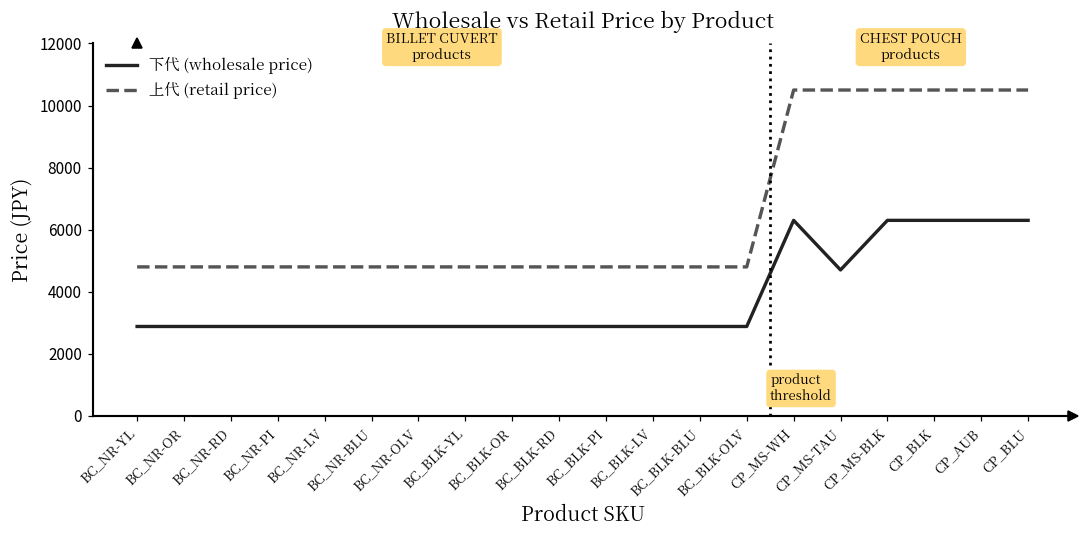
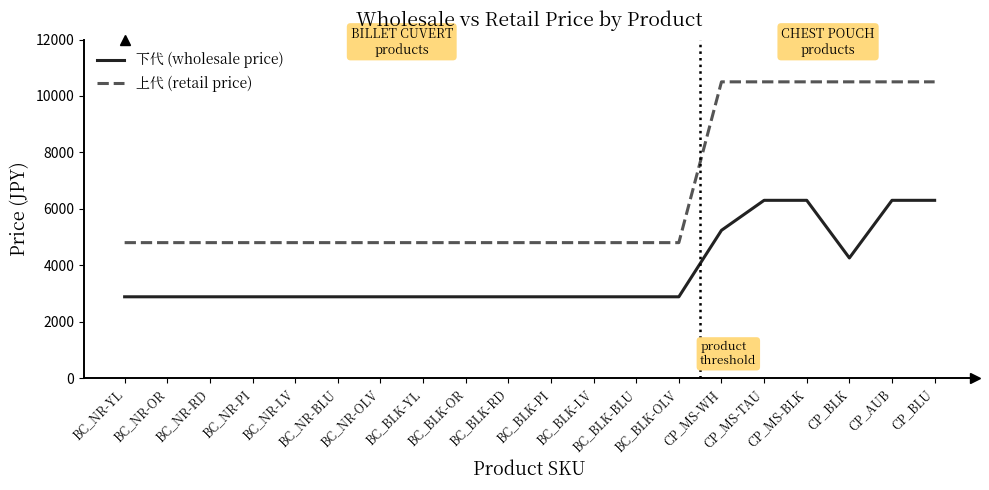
  {
    "下代 (wholesale price)": {
      "BC_NR-YL": 2900,
      "BC_NR-OR": 2900,
      "BC_NR-RD": 2900,
      "BC_NR-PI": 2900,
      "BC_NR-LV": 2900,
      "BC_NR-BLU": 2900,
      "BC_NR-OLV": 2900,
      "BC_BLK-YL": 2900,
      "BC_BLK-OR": 2900,
      "BC_BLK-RD": 2900,
      "BC_BLK-PI": 2900,
      "BC_BLK-LV": 2900,
      "BC_BLK-BLU": 2900,
      "BC_BLK-OLV": 2900,
-     "CP_MS-WH": 6300,
-     "CP_MS-TAU": 4700,
+     "CP_MS-WH": 5200,
+     "CP_MS-TAU": 6300,
      "CP_MS-BLK": 6300,
-     "CP_BLK": 6300,
+     "CP_BLK": 4300,
      "CP_AUB": 6300,
      "CP_BLU": 6300
    },
    "上代 (retail price)": {
      "BC_NR-YL": 4800,
      "BC_NR-OR": 4800,
      "BC_NR-RD": 4800,
      "BC_NR-PI": 4800,
      "BC_NR-LV": 4800,
      "BC_NR-BLU": 4800,
      "BC_NR-OLV": 4800,
      "BC_BLK-YL": 4800,
      "BC_BLK-OR": 4800,
      "BC_BLK-RD": 4800,
      "BC_BLK-PI": 4800,
      "BC_BLK-LV": 4800,
      "BC_BLK-BLU": 4800,
      "BC_BLK-OLV": 4800,
      "CP_MS-WH": 10500,
      "CP_MS-TAU": 10500,
      "CP_MS-BLK": 10500,
      "CP_BLK": 10500,
      "CP_AUB": 10500,
      "CP_BLU": 10500
    }
  }
